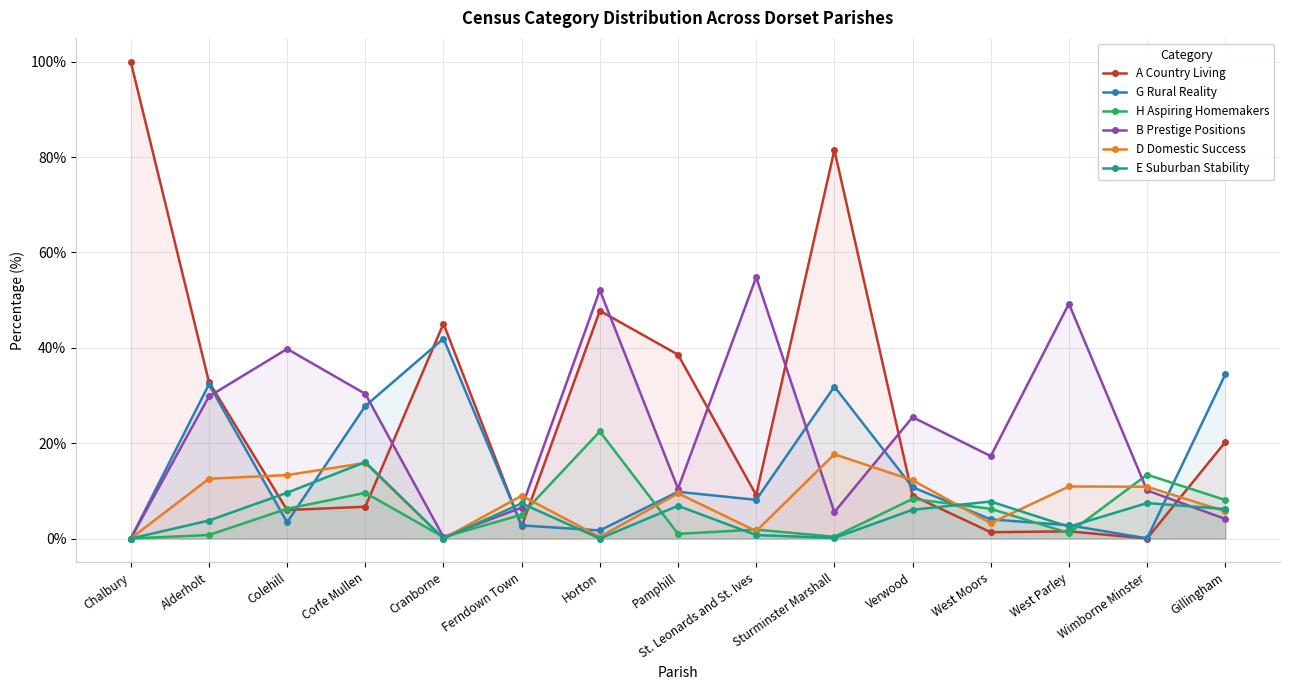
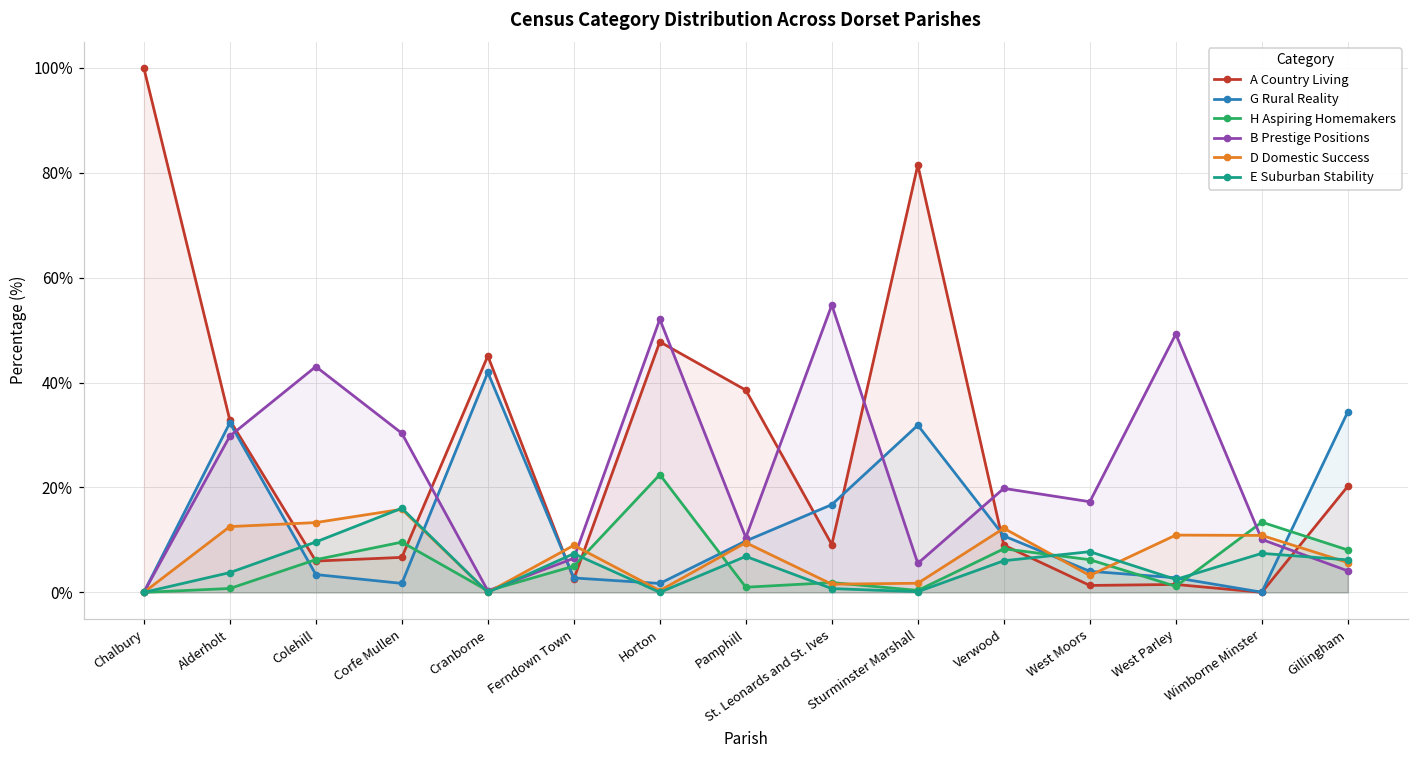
  {
    "A Country Living": {
      "Chalbury": "100%",
      "Corfe Mullen": "7%",
      "Cranborne": "45%",
      "Horton": "48%",
      "Pamphill": "39%",
      "St. Leonards and St. Ives": "9%",
      "Sturminster Marshall": "81%",
      "Verwood": "9%",
      "West Moors": "1%",
      "Gillingham": "20%"
    },
    "G Rural Reality": {
      "Colehill": "3%",
-     "Corfe Mullen": "28%",
+     "Corfe Mullen": "2%",
      "Cranborne": "42%",
      "Horton": "2%",
-     "St. Leonards and St. Ives": "8%",
+     "St. Leonards and St. Ives": "17%",
      "Sturminster Marshall": "32%",
      "Verwood": "11%",
      "West Moors": "4%",
      "Gillingham": "34%"
    },
    "B Prestige Positions": {
      "Alderholt": "30%",
-     "Colehill": "40%",
+     "Colehill": "43%",
      "Corfe Mullen": "30%",
      "Ferndown Town": "7%",
      "Horton": "52%",
      "Pamphill": "10%",
      "St. Leonards and St. Ives": "55%",
      "Sturminster Marshall": "6%",
-     "Verwood": "25%",
+     "Verwood": "20%",
      "West Moors": "17%",
      "West Parley": "49%",
      "Wimborne Minster": "10%",
      "Gillingham": "4%"
    },
    "D Domestic Success": {
      "Alderholt": "13%",
      "Colehill": "13%",
      "Ferndown Town": "9%",
-     "Sturminster Marshall": "18%",
+     "Sturminster Marshall": "2%",
      "Verwood": "12%",
      "West Moors": "3%",
      "West Parley": "11%",
      "Wimborne Minster": "11%"
    }
  }
